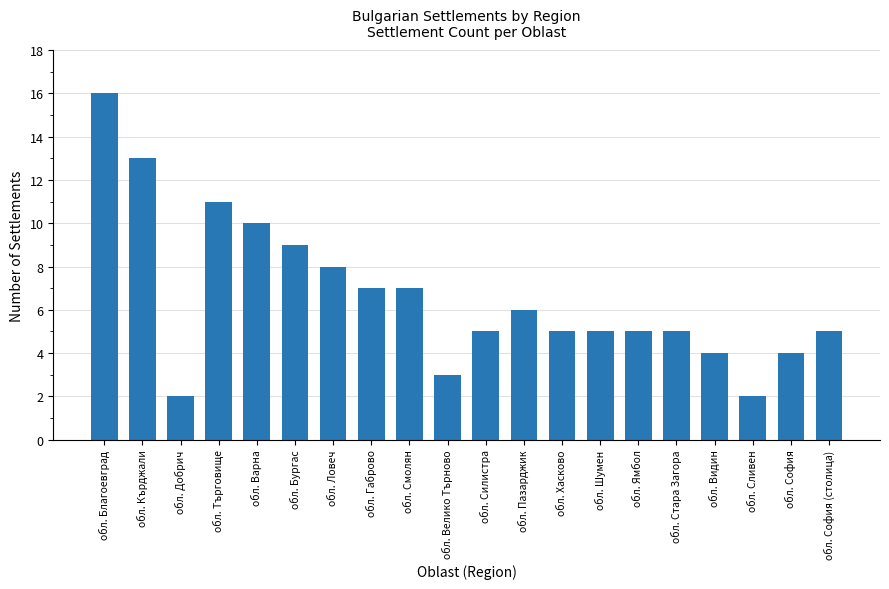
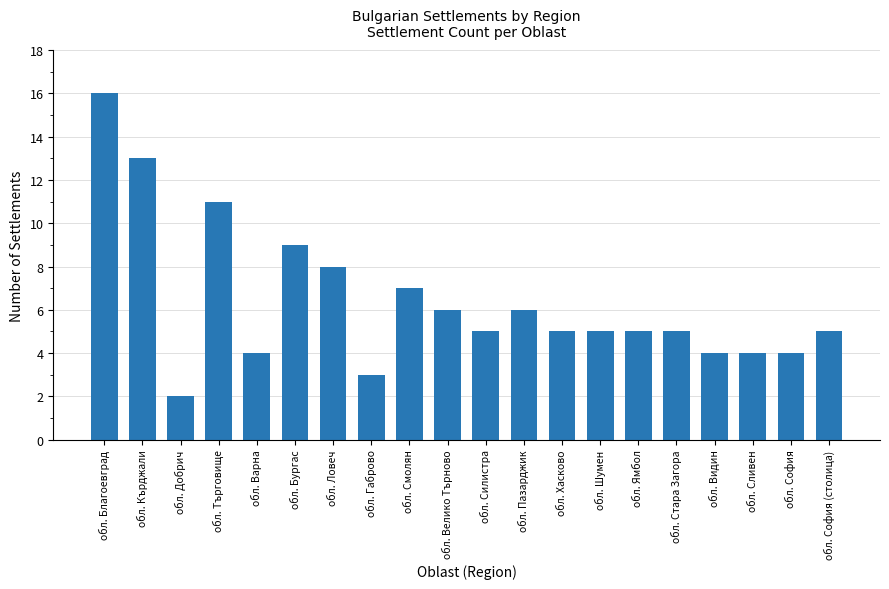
  {
    "обл. Благоевград": 16,
    "обл. Кърджали": 13,
    "обл. Добрич": 2,
    "обл. Търговище": 11,
-   "обл. Варна": 10,
+   "обл. Варна": 4,
    "обл. Бургас": 9,
    "обл. Ловеч": 8,
-   "обл. Габрово": 7,
+   "обл. Габрово": 3,
    "обл. Смолян": 7,
-   "обл. Велико Търново": 3,
+   "обл. Велико Търново": 6,
    "обл. Силистра": 5,
    "обл. Пазарджик": 6,
    "обл. Хасково": 5,
    "обл. Шумен": 5,
    "обл. Ямбол": 5,
    "обл. Стара Загора": 5,
    "обл. Видин": 4,
-   "обл. Сливен": 2,
+   "обл. Сливен": 4,
    "обл. София": 4,
    "обл. София (столица)": 5
  }
